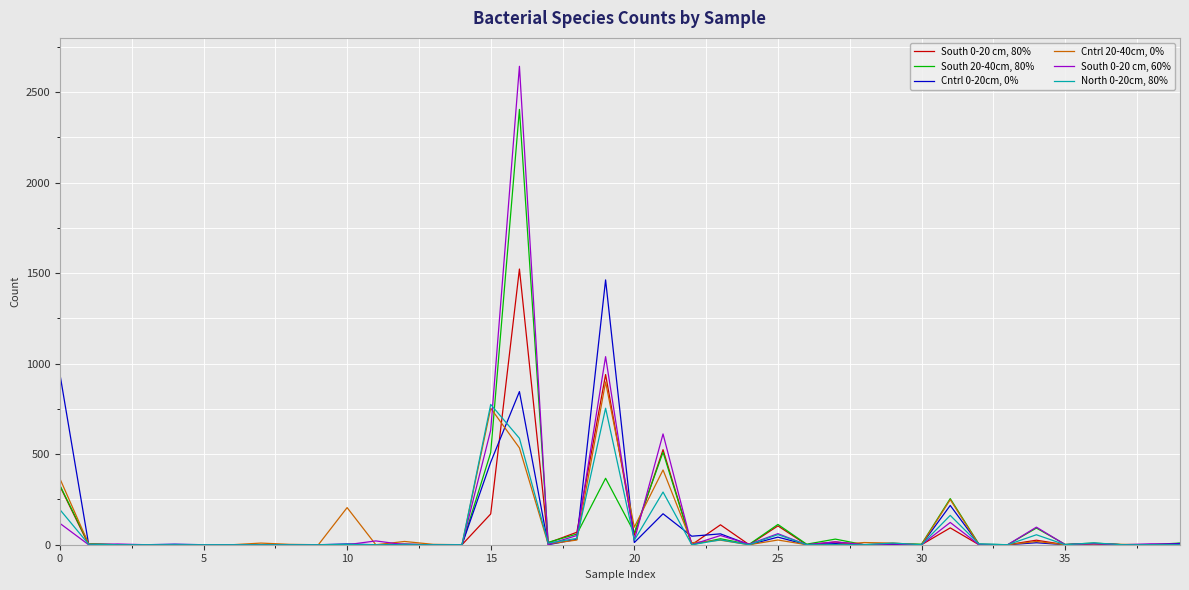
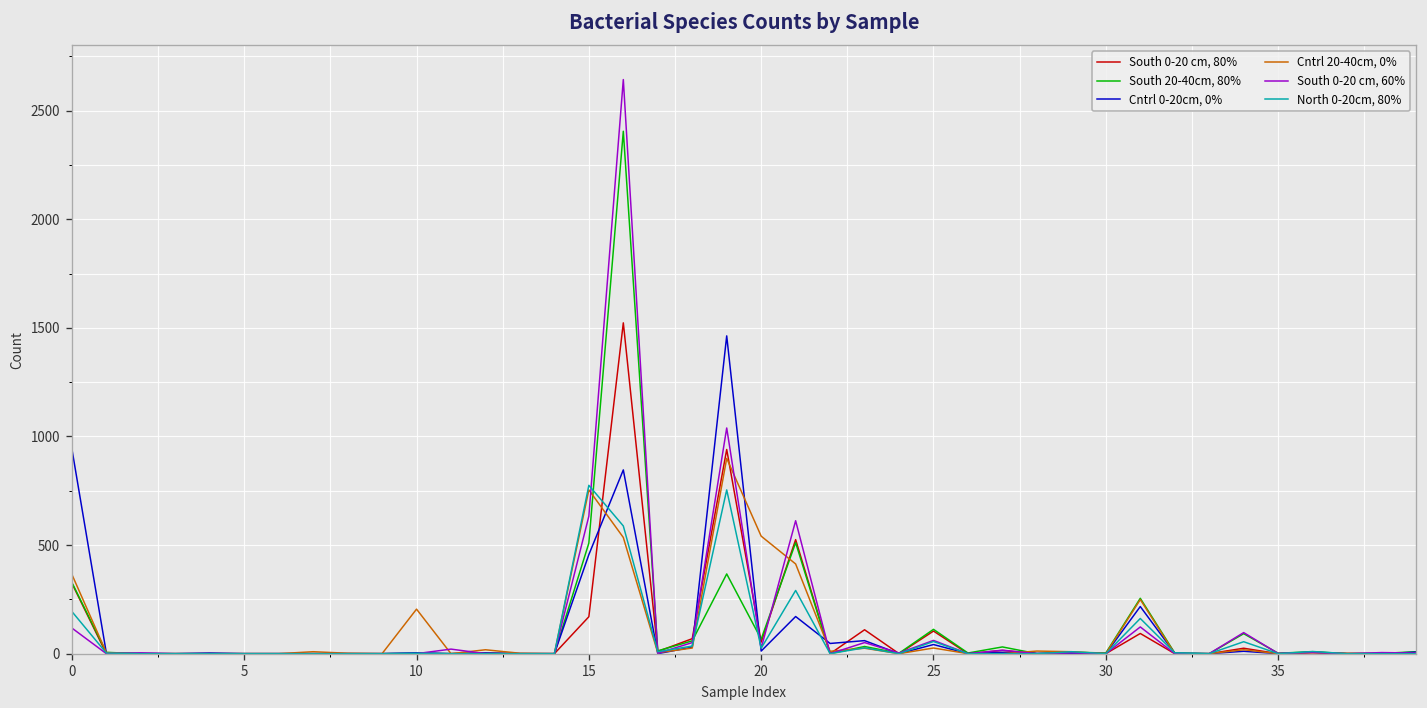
  {
    "South 0-20 cm, 80%": {
      "15": 170
    },
    "South 20-40cm, 80%": {
      "15": 510
    },
    "Cntrl 0-20cm, 0%": {
      "0": 940,
      "15": 460
    },
    "Cntrl 20-40cm, 0%": {
      "0": 370,
      "10": 210,
      "15": 750,
-     "20": 100,
+     "20": 540,
      "25": 30
    },
    "South 0-20 cm, 60%": {
      "0": 120,
      "15": 630
    },
    "North 0-20cm, 80%": {
      "0": 190,
      "15": 780
    }
  }
